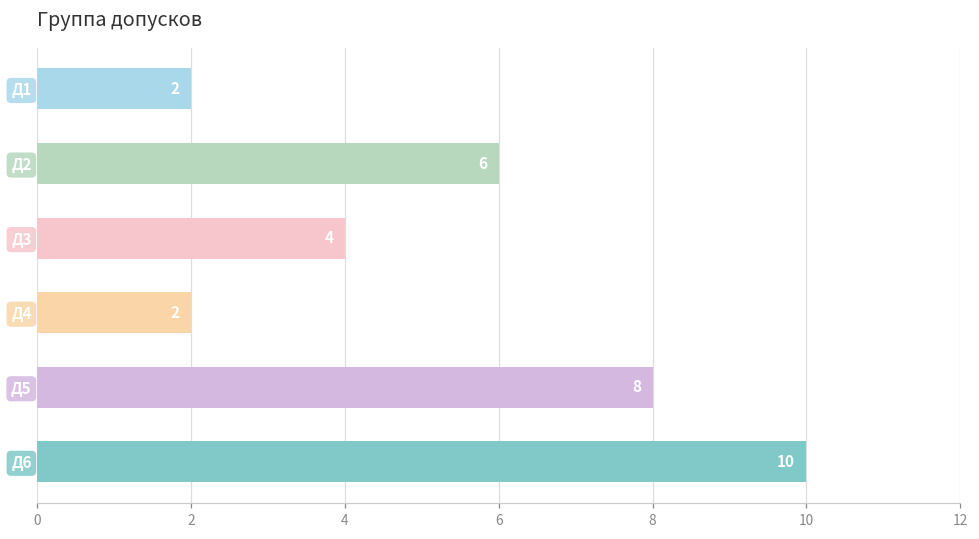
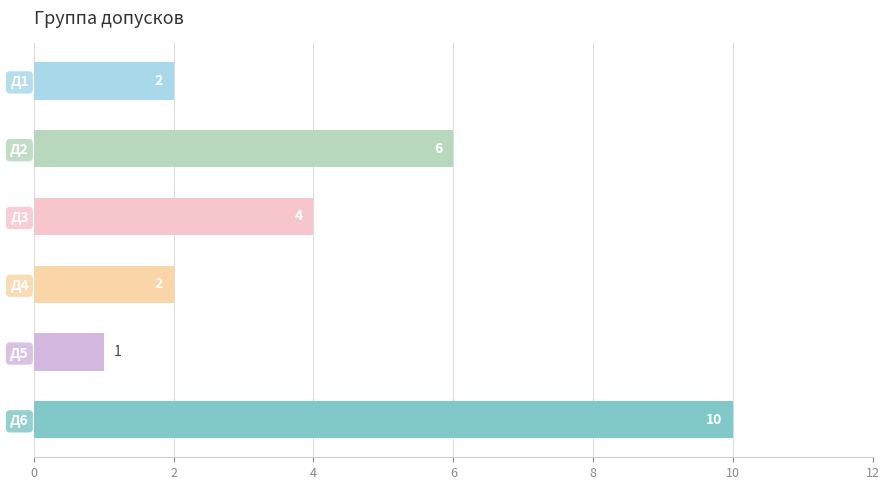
  {
    "Д1": 2,
    "Д2": 6,
    "Д3": 4,
    "Д4": 2,
-   "Д5": 8,
+   "Д5": 1,
    "Д6": 10
  }
